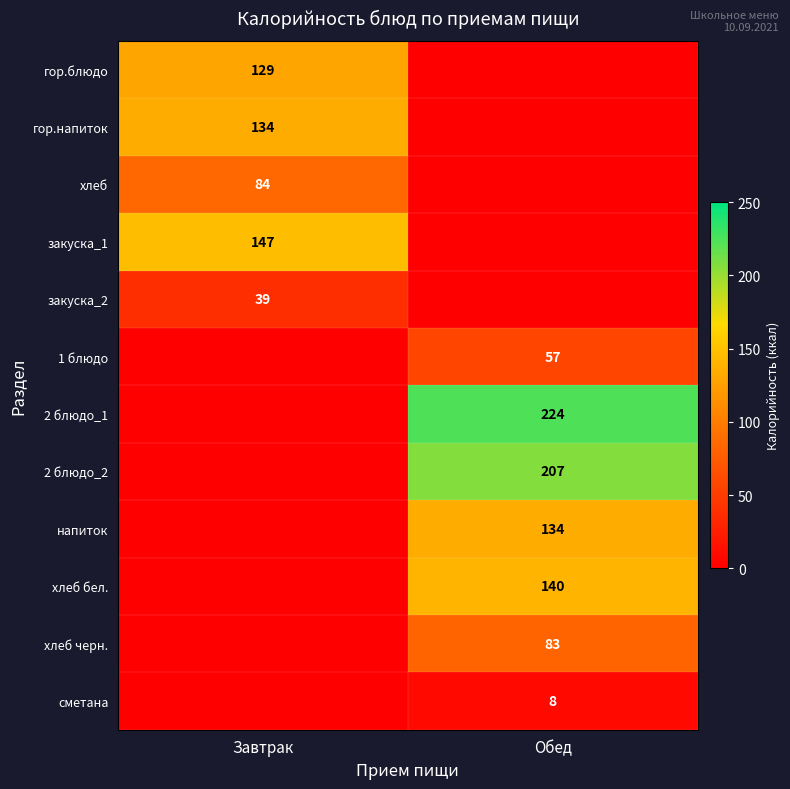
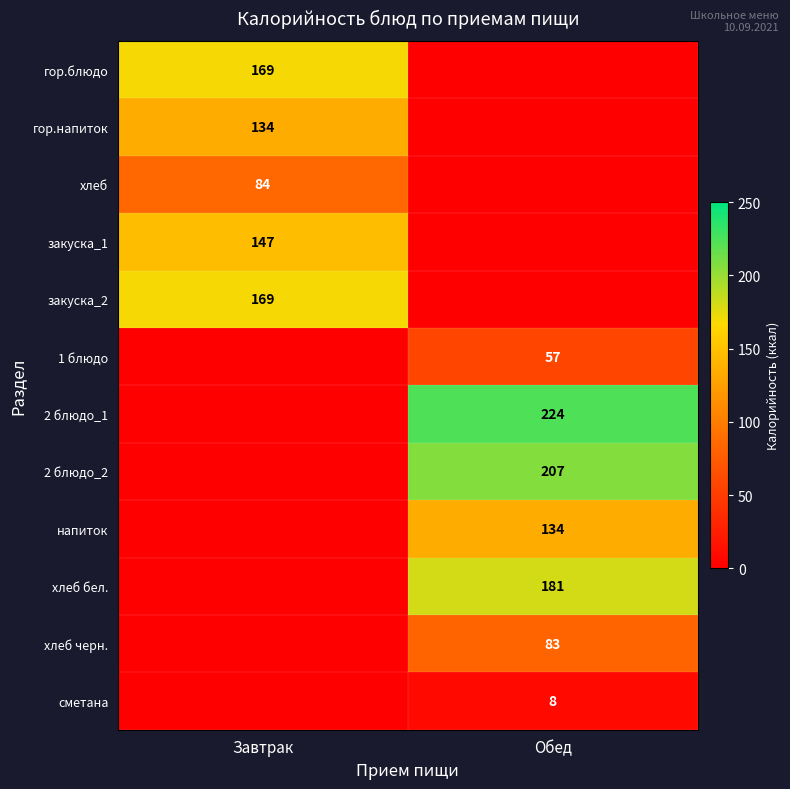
  {
    "гор.блюдо": {
-     "Завтрак": 129
+     "Завтрак": 169
    },
    "гор.напиток": {
      "Завтрак": 134
    },
    "хлеб": {
      "Завтрак": 84
    },
    "закуска_1": {
      "Завтрак": 147
    },
    "закуска_2": {
-     "Завтрак": 39
+     "Завтрак": 169
    },
    "1 блюдо": {
      "Обед": 57
    },
    "2 блюдо_1": {
      "Обед": 224
    },
    "2 блюдо_2": {
      "Обед": 207
    },
    "напиток": {
      "Обед": 134
    },
    "хлеб бел.": {
-     "Обед": 140
+     "Обед": 181
    },
    "хлеб черн.": {
      "Обед": 83
    },
    "сметана": {
      "Обед": 8
    }
  }
